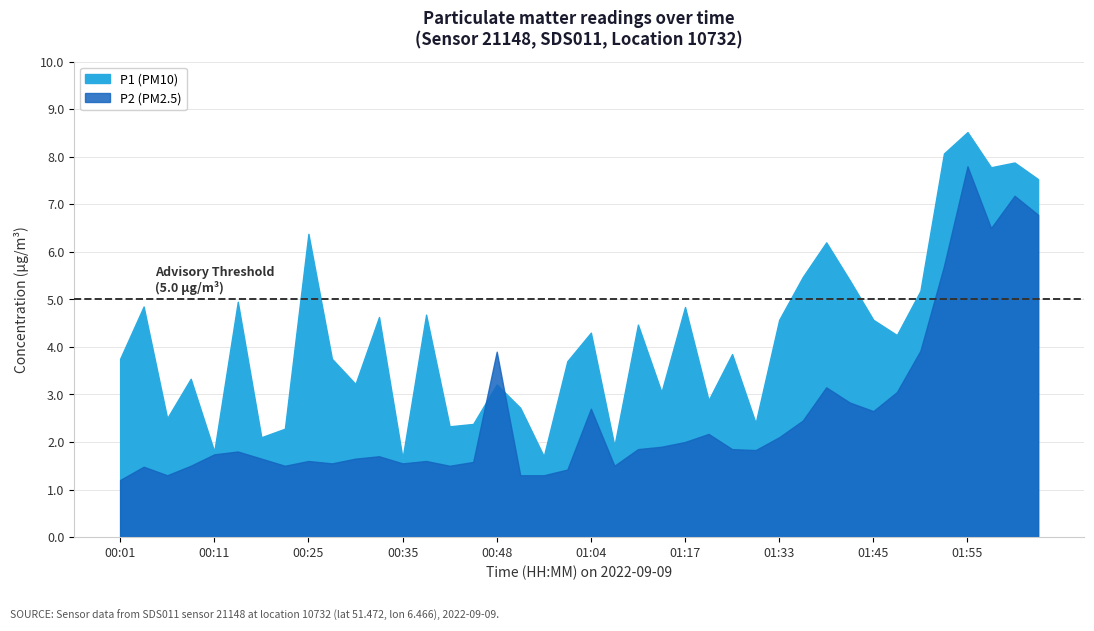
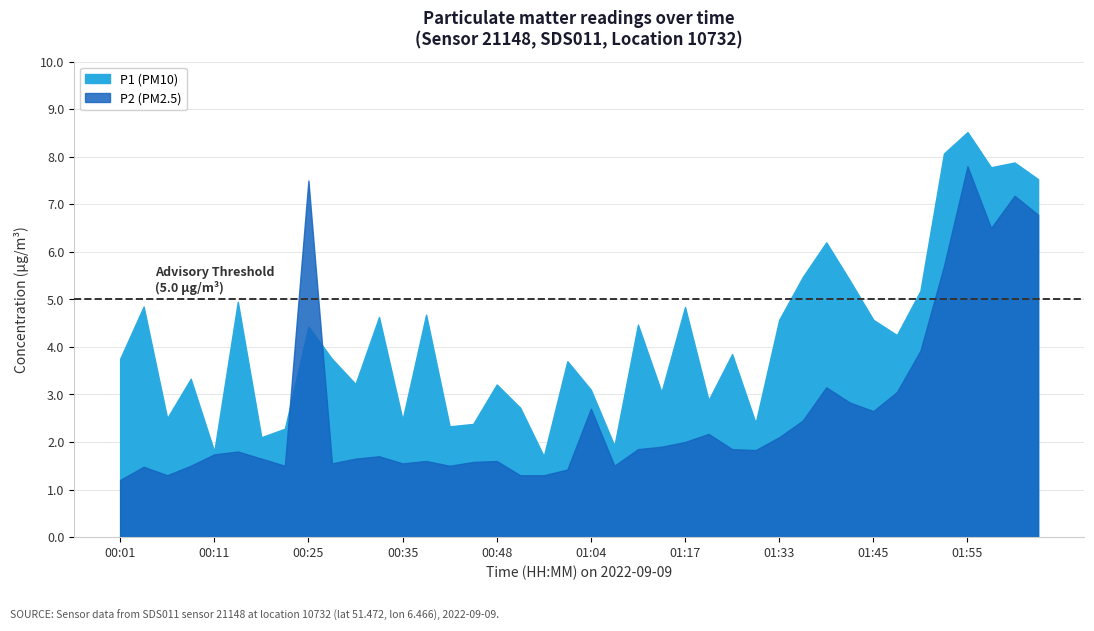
  {
    "P1 (PM10)": {
      "00:01": 3.8,
      "00:11": 1.8,
-     "00:25": 6.4,
-     "00:35": 1.7,
+     "00:25": 4.4,
+     "00:35": 2.5,
      "00:48": 3.2,
-     "01:04": 4.3,
+     "01:04": 3.1,
      "01:17": 4.8,
      "01:33": 4.6,
      "01:45": 4.6,
      "01:55": 8.5
    },
    "P2 (PM2.5)": {
      "00:01": 1.2,
      "00:11": 1.7,
-     "00:25": 1.6,
+     "00:25": 7.5,
      "00:35": 1.6,
-     "00:48": 3.9,
+     "00:48": 1.6,
      "01:04": 2.7,
      "01:17": 2.0,
      "01:33": 2.1,
      "01:45": 2.7,
      "01:55": 7.8
    }
  }
